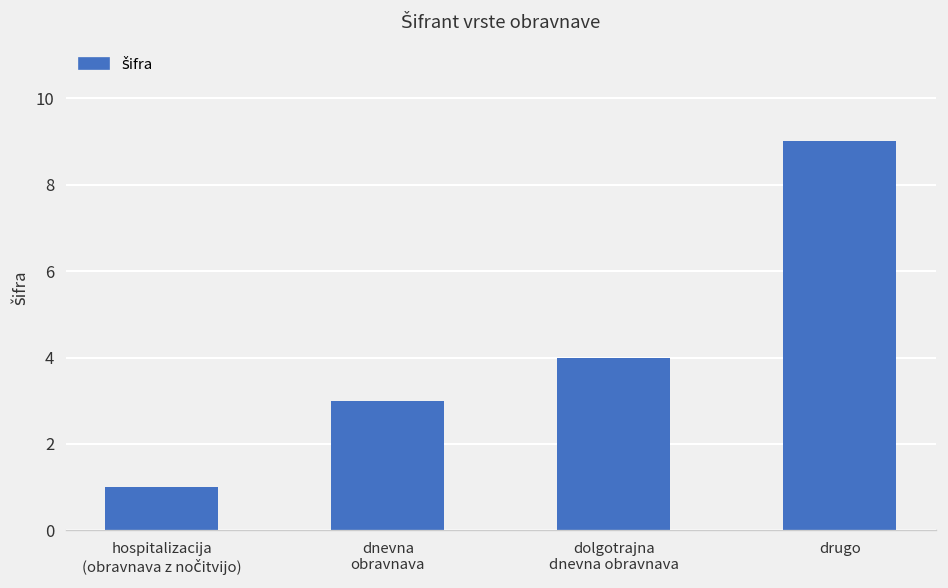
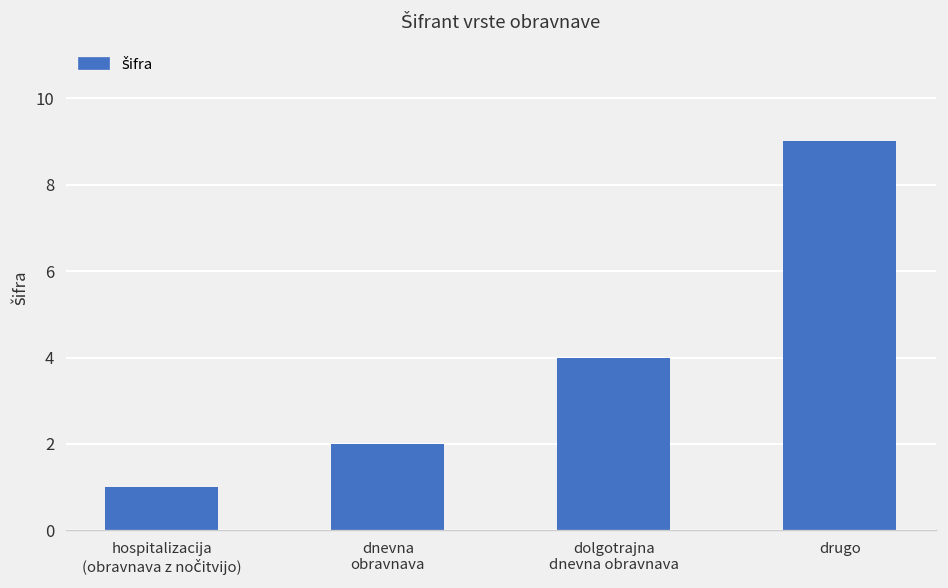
  {
    "hospitalizacija (obravnava z nočitvijo)": 1,
-   "dnevna obravnava": 3,
+   "dnevna obravnava": 2,
    "dolgotrajna dnevna obravnava": 4,
    "drugo": 9
  }
